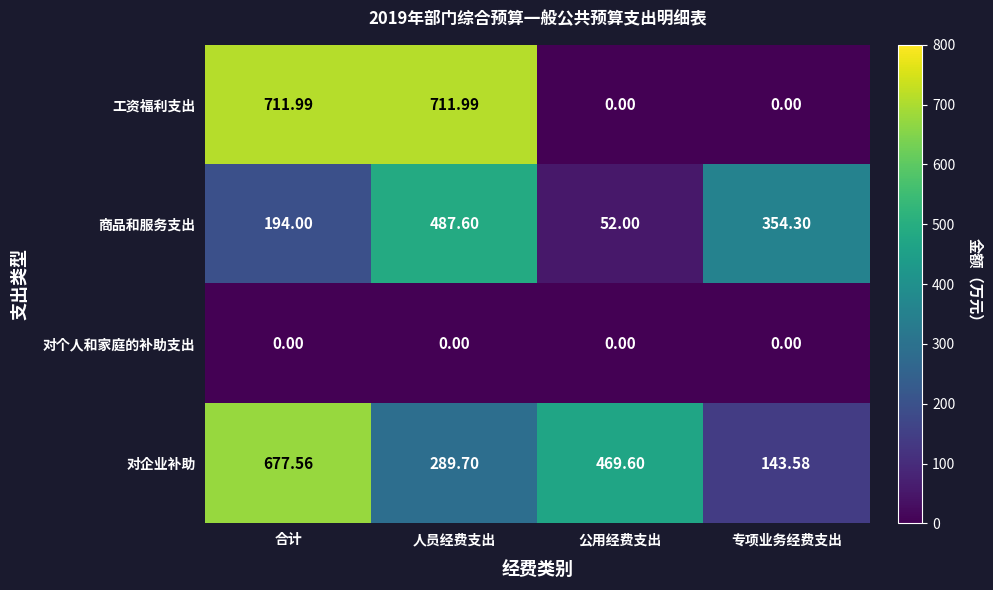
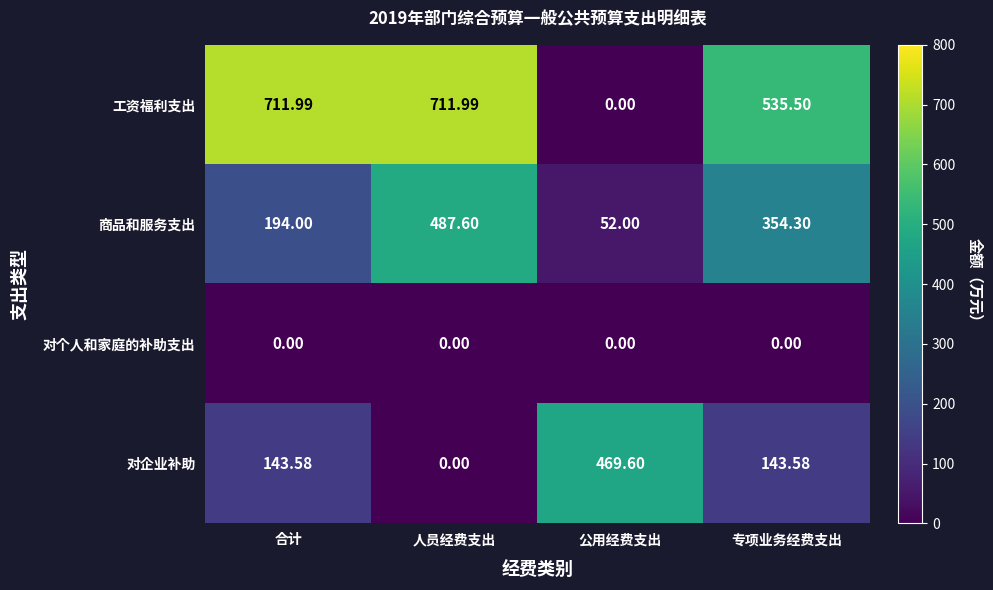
  {
    "工资福利支出": {
      "合计": 711.99,
      "人员经费支出": 711.99,
      "公用经费支出": 0.00,
-     "专项业务经费支出": 0.00
+     "专项业务经费支出": 535.50
    },
    "商品和服务支出": {
      "合计": 194.00,
      "人员经费支出": 487.60,
      "公用经费支出": 52.00,
      "专项业务经费支出": 354.30
    },
    "对个人和家庭的补助支出": {
      "合计": 0.00,
      "人员经费支出": 0.00,
      "公用经费支出": 0.00,
      "专项业务经费支出": 0.00
    },
    "对企业补助": {
-     "合计": 677.56,
-     "人员经费支出": 289.70,
+     "合计": 143.58,
+     "人员经费支出": 0.00,
      "公用经费支出": 469.60,
      "专项业务经费支出": 143.58
    }
  }
